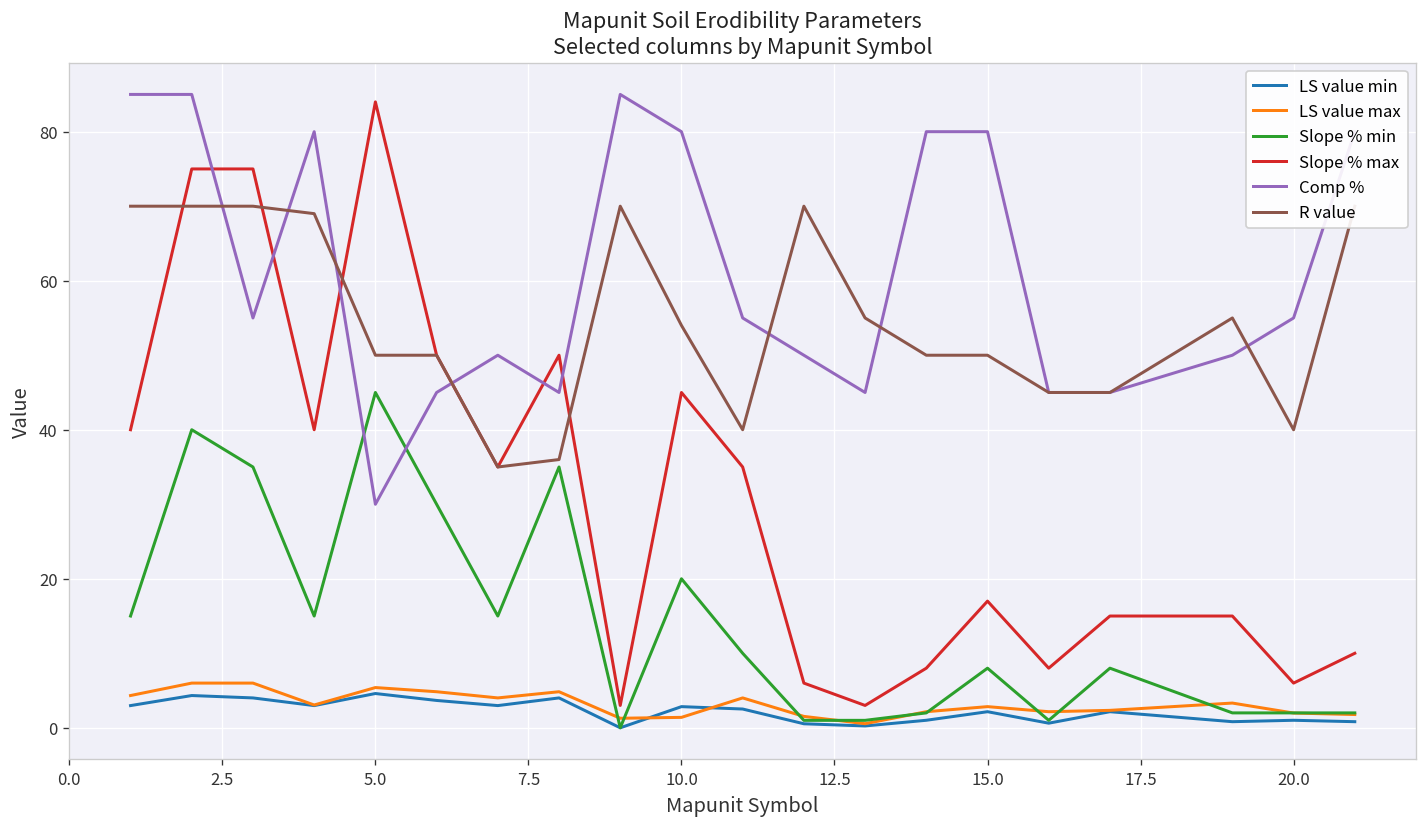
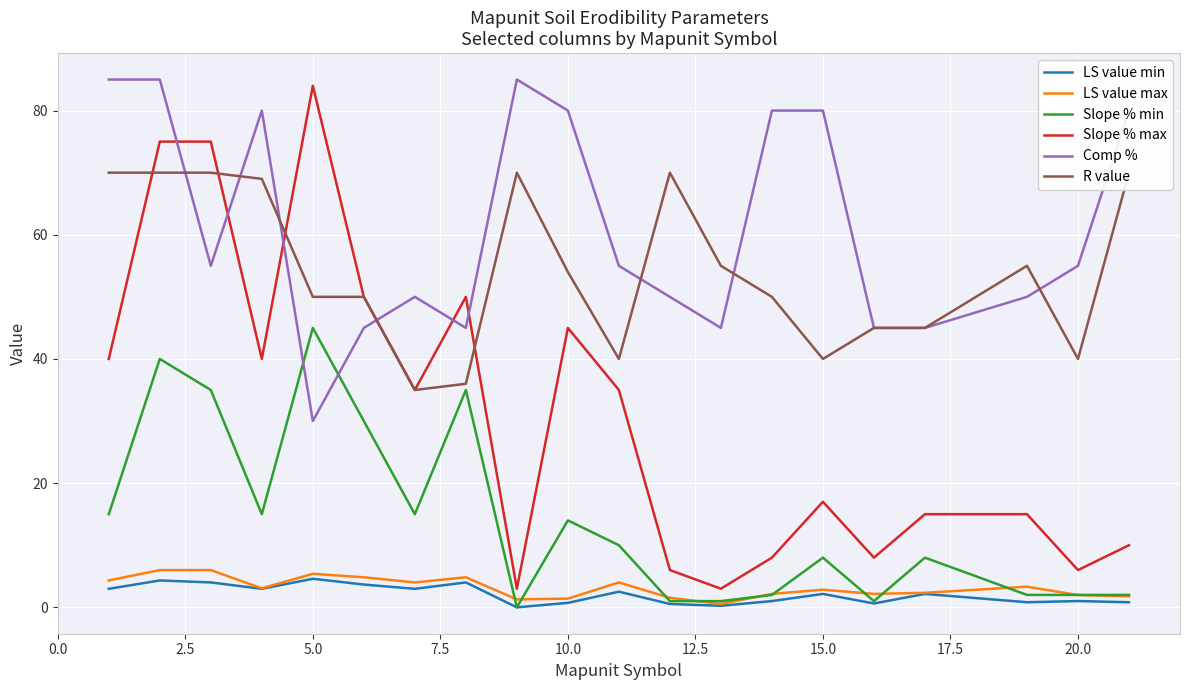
  {
    "LS value min": {
      "5.0": 5,
-     "10.0": 3,
+     "10.0": 1,
      "15.0": 2,
      "20.0": 1
    },
    "LS value max": {
      "5.0": 5,
      "10.0": 1,
      "15.0": 3
    },
    "Slope % min": {
      "5.0": 45,
-     "10.0": 20,
+     "10.0": 14,
      "15.0": 8
    },
    "Slope % max": {
      "5.0": 84,
      "10.0": 45,
      "15.0": 17,
      "20.0": 6
    },
    "Comp %": {
      "5.0": 30,
      "10.0": 80,
      "15.0": 80,
      "20.0": 55
    },
    "R value": {
      "5.0": 50,
      "10.0": 54,
-     "15.0": 50,
+     "15.0": 40,
      "20.0": 40
    }
  }
